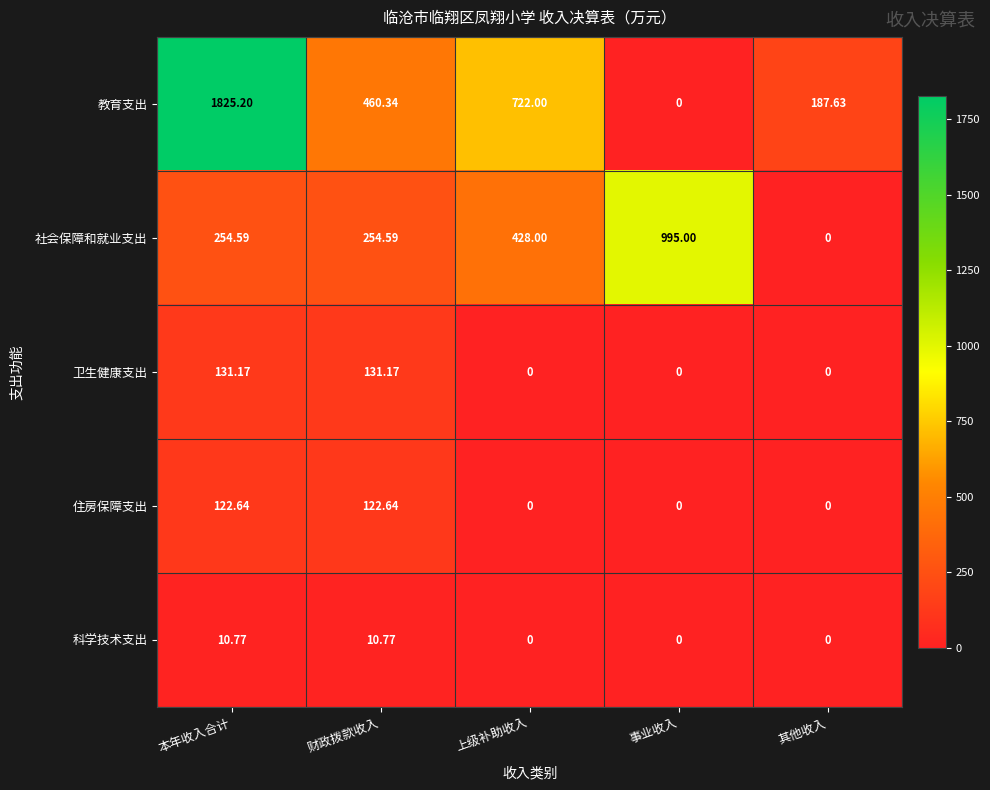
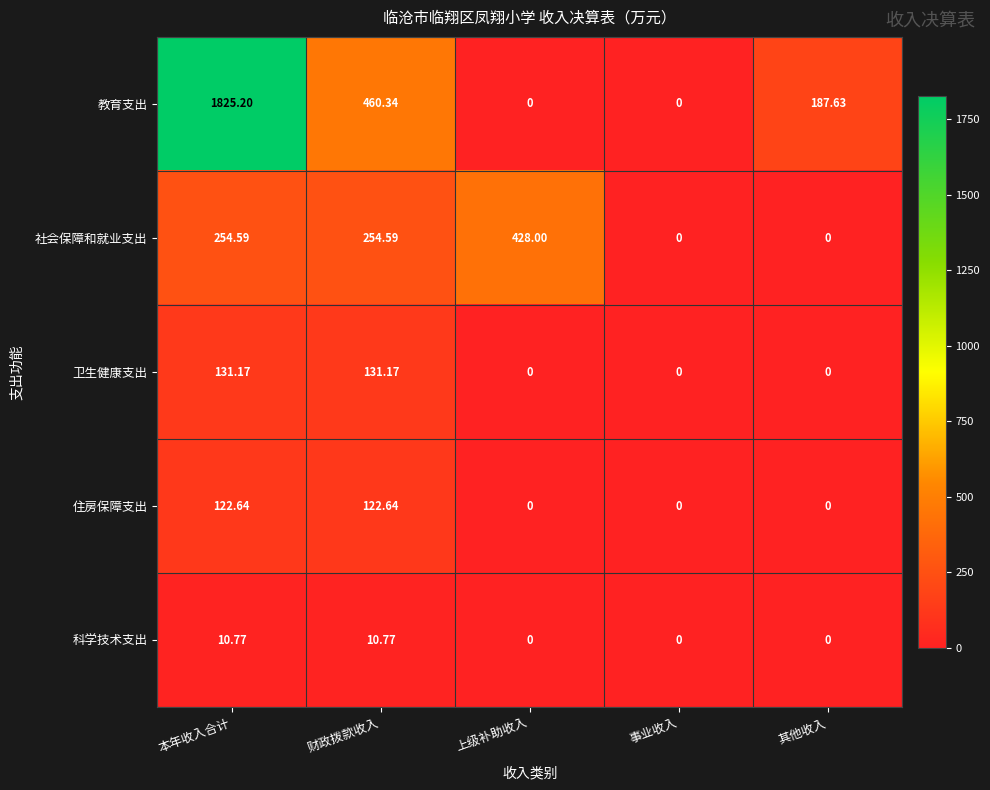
  {
    "教育支出": {
      "本年收入合计": 1825.20,
      "财政拨款收入": 460.34,
-     "上级补助收入": 722.00,
+     "上级补助收入": 0,
      "事业收入": 0,
      "其他收入": 187.63
    },
    "社会保障和就业支出": {
      "本年收入合计": 254.59,
      "财政拨款收入": 254.59,
      "上级补助收入": 428.00,
-     "事业收入": 995.00,
+     "事业收入": 0,
      "其他收入": 0
    },
    "卫生健康支出": {
      "本年收入合计": 131.17,
      "财政拨款收入": 131.17,
      "上级补助收入": 0,
      "事业收入": 0,
      "其他收入": 0
    },
    "住房保障支出": {
      "本年收入合计": 122.64,
      "财政拨款收入": 122.64,
      "上级补助收入": 0,
      "事业收入": 0,
      "其他收入": 0
    },
    "科学技术支出": {
      "本年收入合计": 10.77,
      "财政拨款收入": 10.77,
      "上级补助收入": 0,
      "事业收入": 0,
      "其他收入": 0
    }
  }
